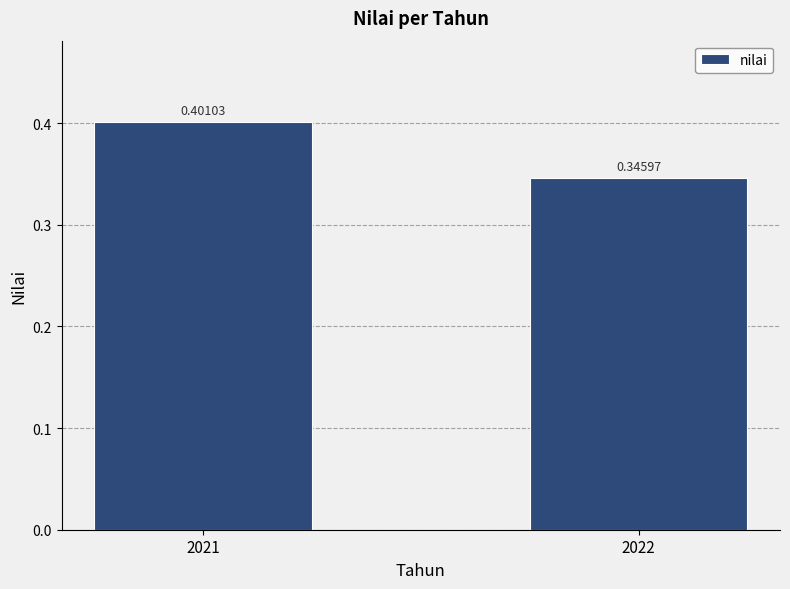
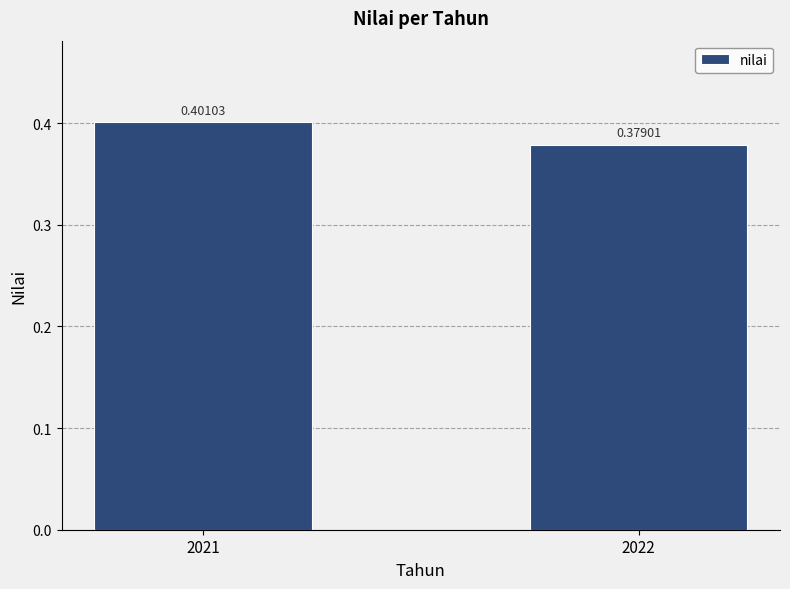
  {
    "2021": 0.40103,
-   "2022": 0.34597
+   "2022": 0.37901
  }
